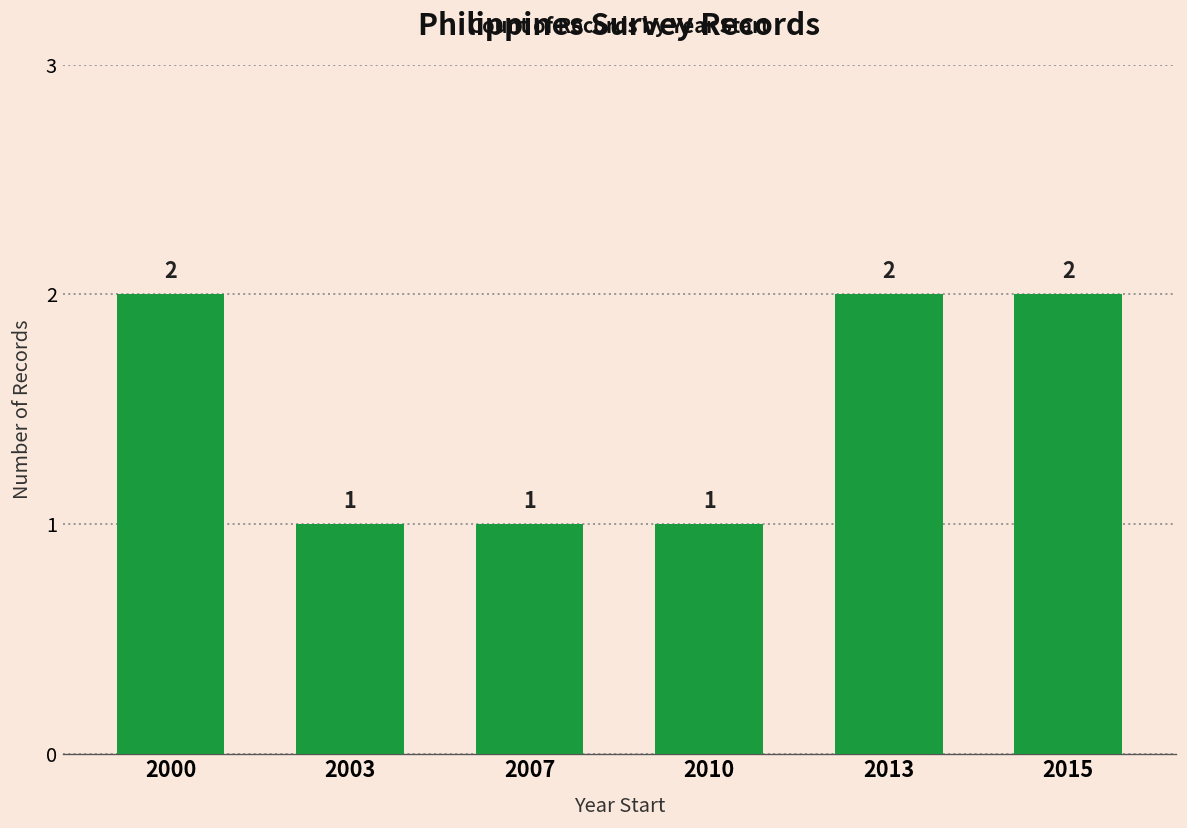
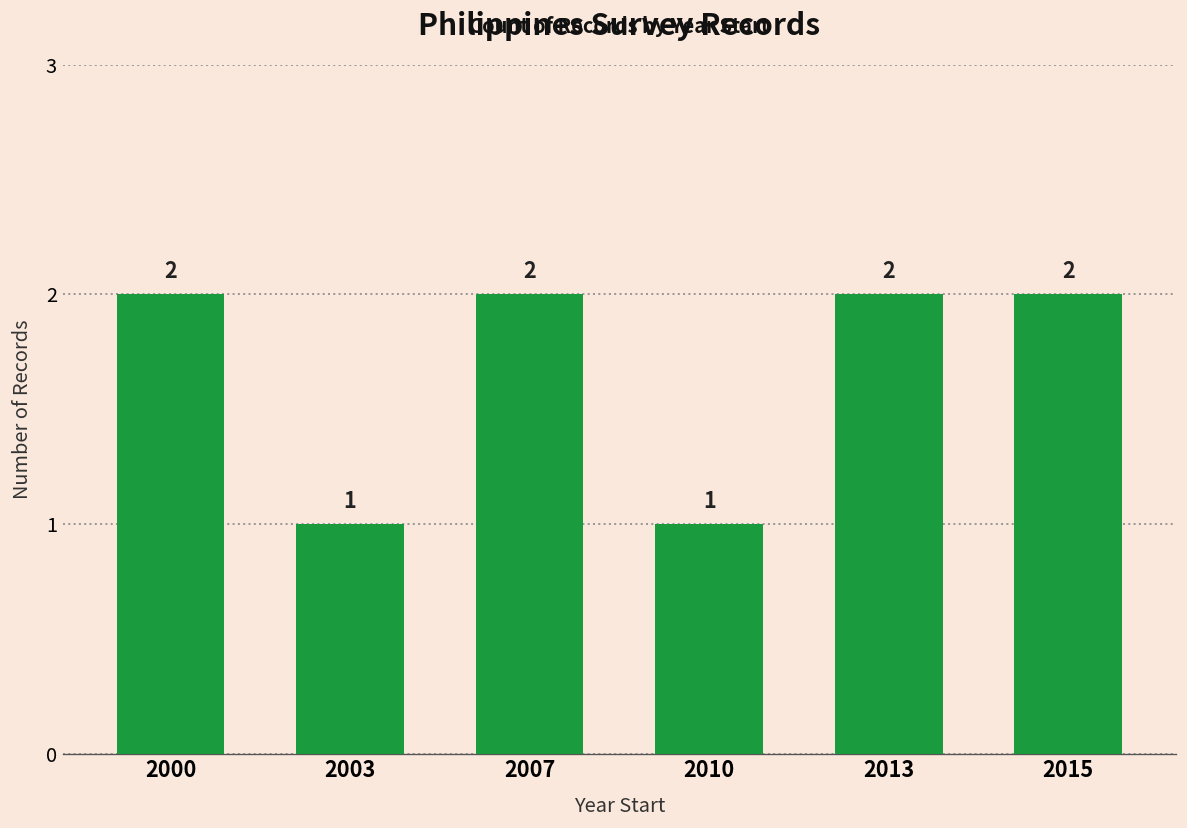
  {
    "2000": 2,
    "2003": 1,
-   "2007": 1,
+   "2007": 2,
    "2010": 1,
    "2013": 2,
    "2015": 2
  }
